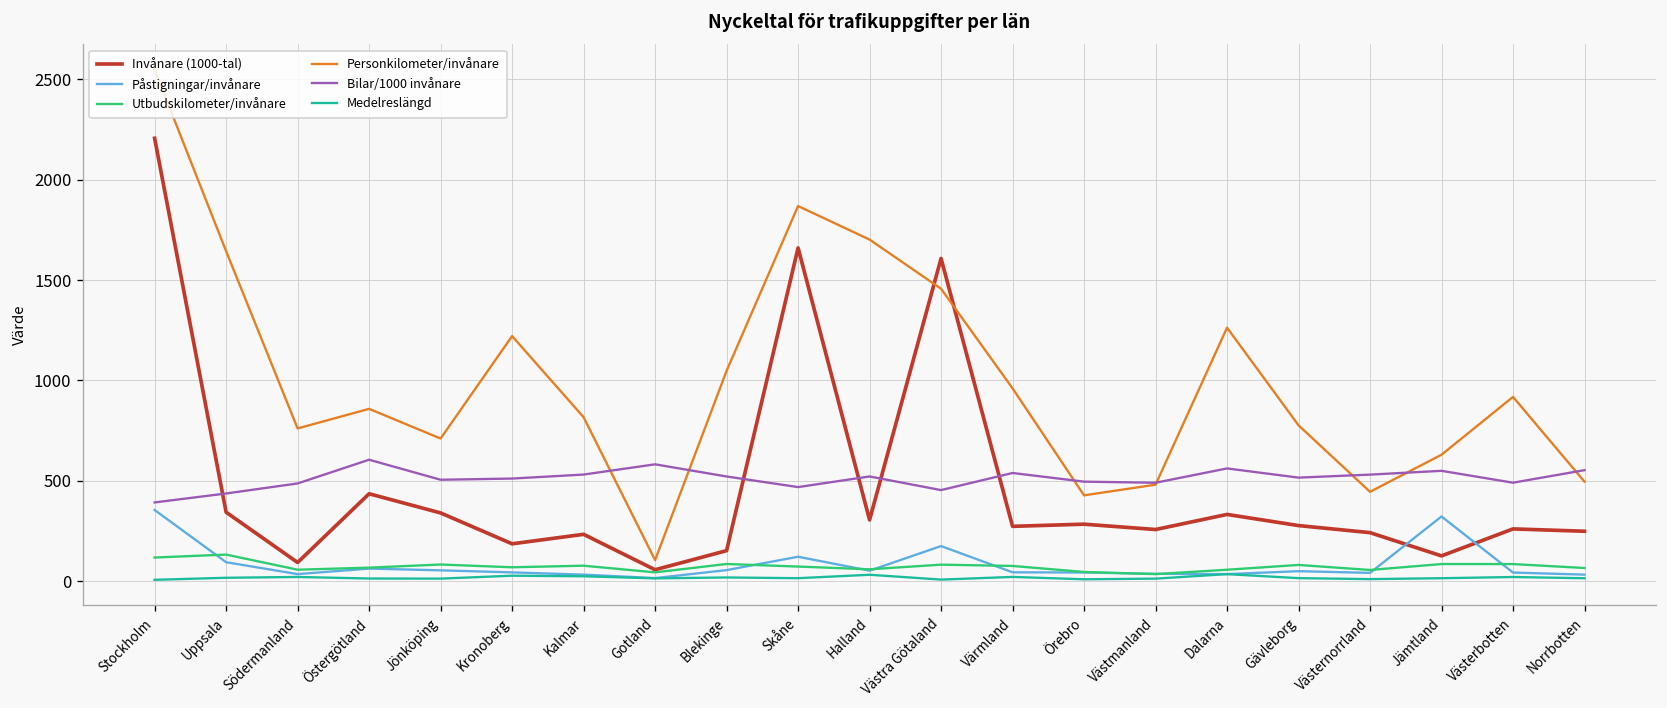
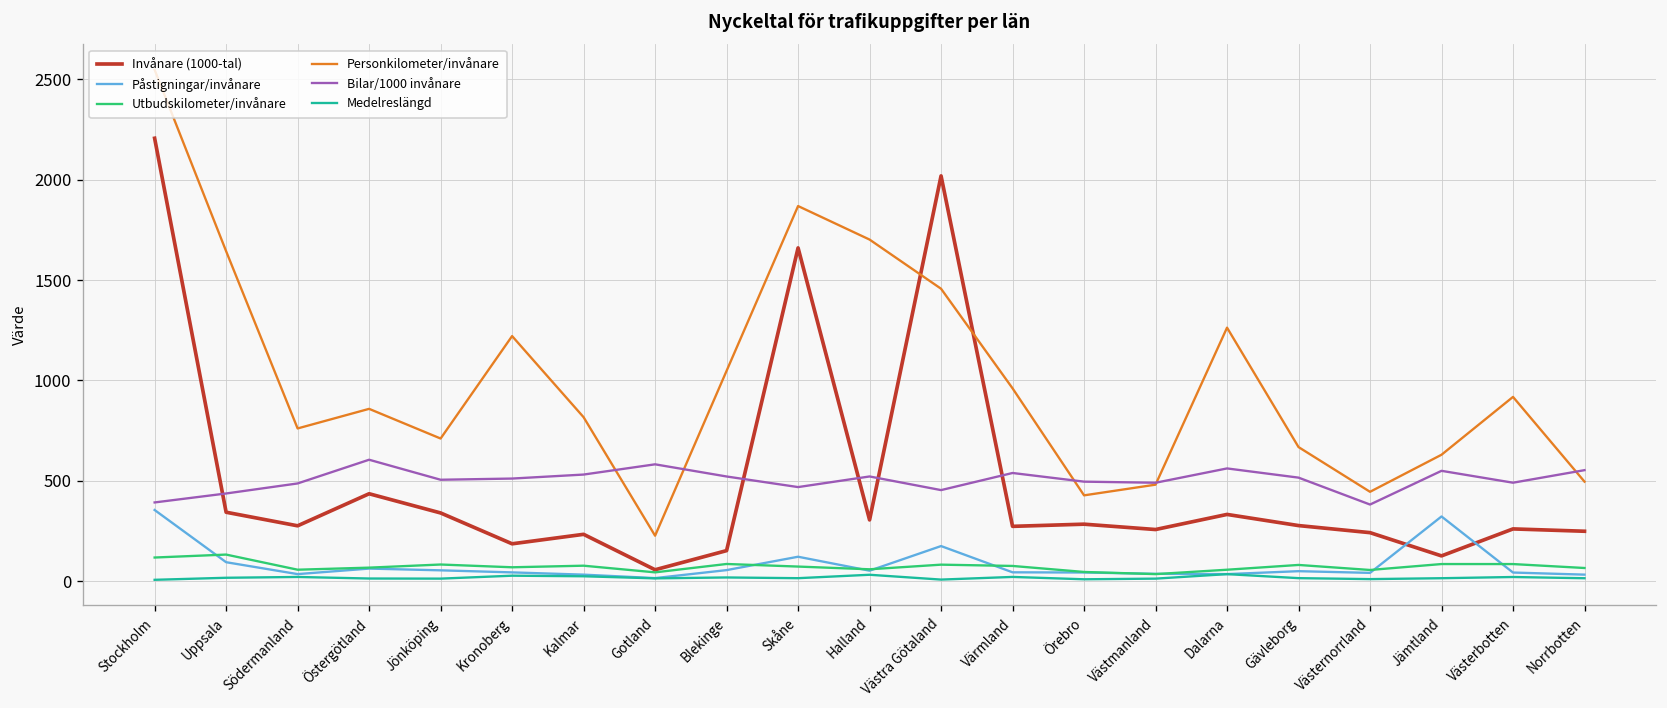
  {
    "Invånare (1000-tal)": {
      "Stockholm": 2210,
      "Uppsala": 340,
-     "Södermanland": 90,
+     "Södermanland": 280,
      "Östergötland": 440,
      "Jönköping": 340,
      "Kronoberg": 190,
      "Kalmar": 230,
      "Blekinge": 150,
      "Skåne": 1660,
      "Halland": 310,
-     "Västra Götaland": 1610,
+     "Västra Götaland": 2020,
      "Värmland": 270,
      "Örebro": 280,
      "Västmanland": 260,
      "Dalarna": 330,
      "Gävleborg": 280,
      "Västernorrland": 240,
      "Jämtland": 130,
      "Västerbotten": 260,
      "Norrbotten": 250
    },
    "Påstigningar/invånare": {
      "Stockholm": 350,
      "Uppsala": 90,
      "Jönköping": 50,
      "Kronoberg": 40,
      "Blekinge": 60,
      "Skåne": 120,
      "Västra Götaland": 180,
      "Värmland": 40,
      "Gävleborg": 50,
      "Jämtland": 320,
      "Västerbotten": 40,
      "Norrbotten": 30
    },
    "Personkilometer/invånare": {
      "Uppsala": 1640,
      "Södermanland": 760,
      "Östergötland": 860,
      "Jönköping": 710,
      "Kronoberg": 1220,
      "Kalmar": 820,
-     "Gotland": 110,
+     "Gotland": 230,
      "Blekinge": 1050,
      "Skåne": 1870,
      "Halland": 1700,
      "Västra Götaland": 1460,
      "Värmland": 960,
      "Örebro": 430,
      "Dalarna": 1260,
-     "Gävleborg": 780,
+     "Gävleborg": 670,
      "Västernorrland": 450,
      "Jämtland": 630,
      "Västerbotten": 920,
      "Norrbotten": 500
    },
    "Bilar/1000 invånare": {
      "Stockholm": 390,
      "Uppsala": 440,
      "Södermanland": 490,
      "Östergötland": 610,
      "Jönköping": 510,
      "Kronoberg": 510,
      "Kalmar": 530,
      "Gotland": 580,
      "Blekinge": 520,
      "Skåne": 470,
      "Halland": 520,
      "Västra Götaland": 450,
      "Värmland": 540,
      "Örebro": 500,
      "Dalarna": 560,
      "Gävleborg": 520,
-     "Västernorrland": 530,
+     "Västernorrland": 380,
      "Jämtland": 550,
      "Västerbotten": 490,
      "Norrbotten": 550
    }
  }
